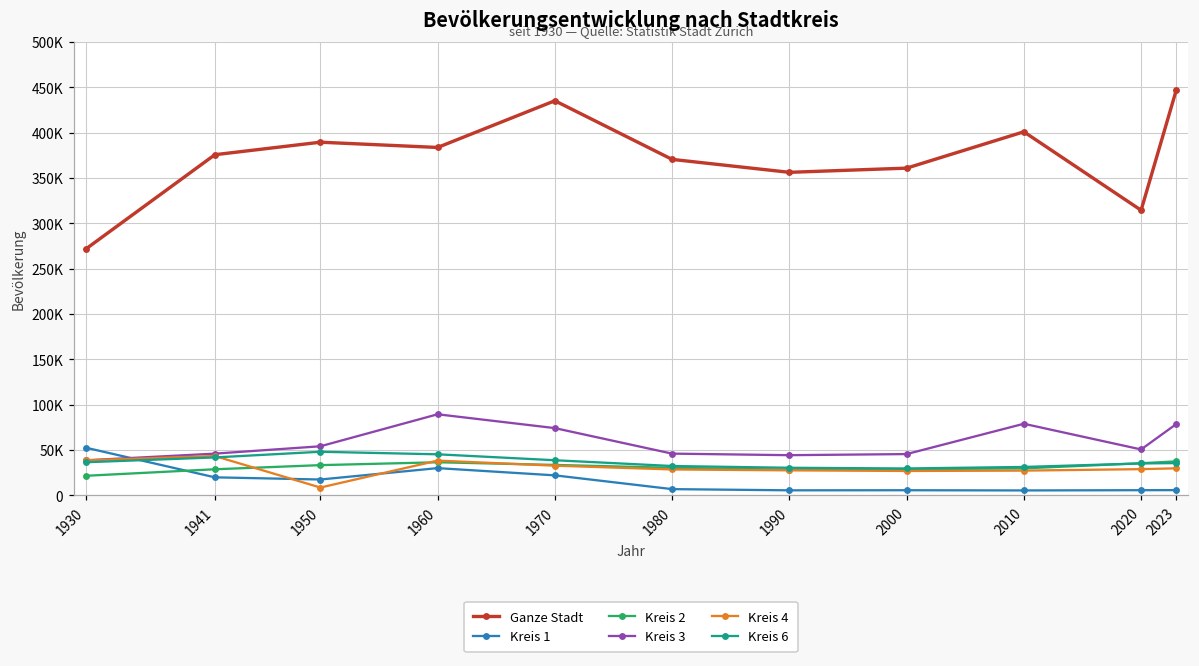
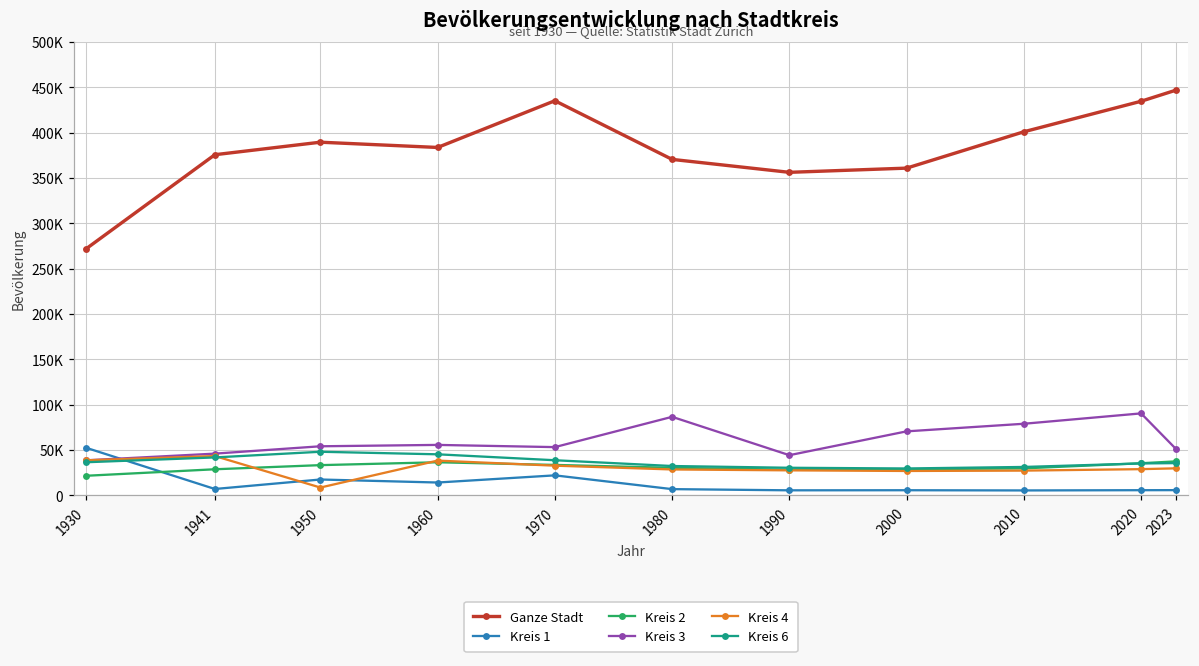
  {
    "Ganze Stadt": {
      "1930": 270000,
      "1941": 380000,
      "1950": 390000,
      "1960": 380000,
      "1970": 440000,
      "1980": 370000,
      "1990": 360000,
      "2000": 360000,
      "2010": 400000,
-     "2020": 310000,
+     "2020": 430000,
      "2023": 450000
    },
    "Kreis 1": {
      "1930": 50000,
-     "1941": 20000,
+     "1941": 10000,
      "1950": 20000,
-     "1960": 30000,
+     "1960": 10000,
      "1970": 20000,
      "1980": 10000,
      "1990": 10000,
      "2000": 10000,
      "2010": 10000,
      "2020": 10000,
      "2023": 10000
    },
    "Kreis 3": {
      "1950": 50000,
-     "1960": 90000,
-     "1970": 70000,
-     "1980": 50000,
+     "1960": 60000,
+     "1970": 50000,
+     "1980": 90000,
      "1990": 40000,
-     "2000": 50000,
+     "2000": 70000,
      "2010": 80000,
-     "2020": 50000,
-     "2023": 80000
+     "2020": 90000,
+     "2023": 50000
    },
    "Kreis 4": {
      "1950": 10000,
      "2020": 30000,
      "2023": 30000
    }
  }
